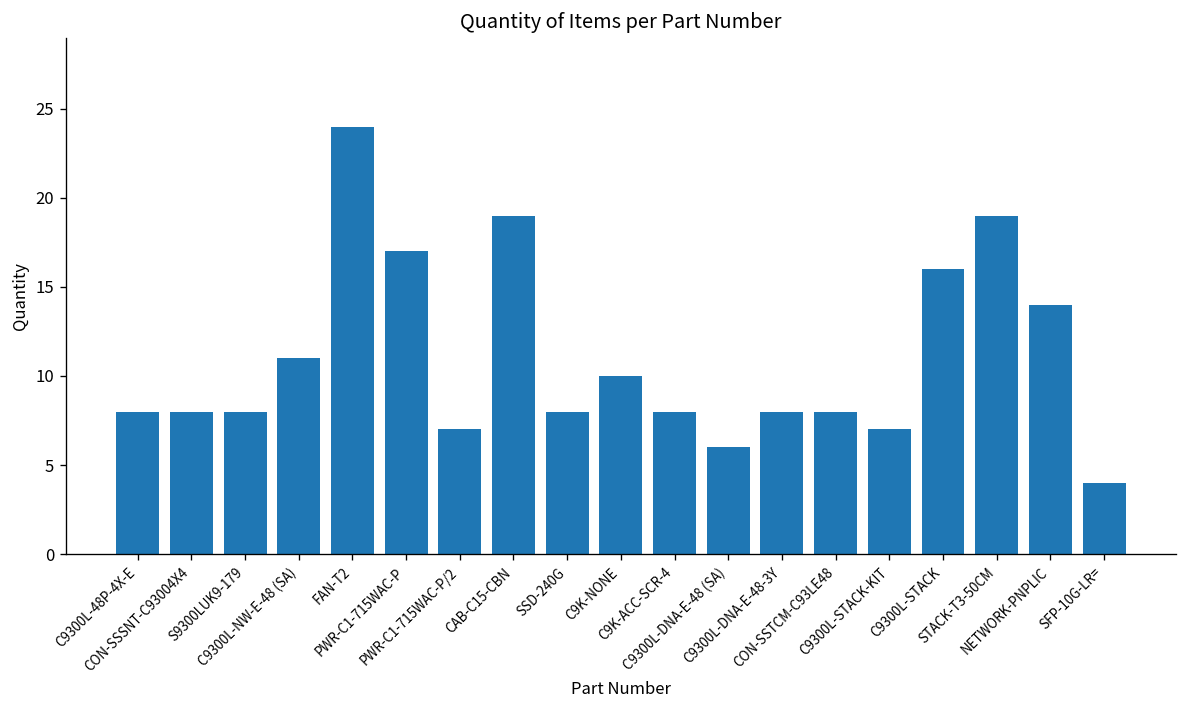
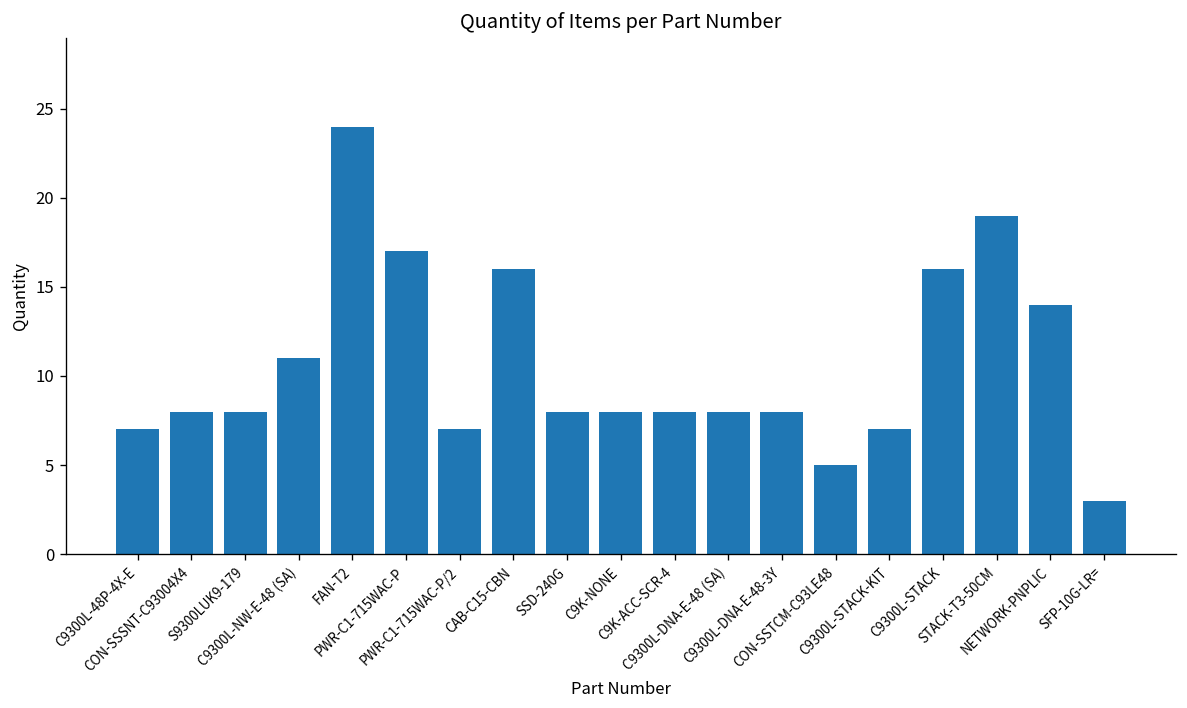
  {
-   "C9300L-48P-4X-E": 8,
+   "C9300L-48P-4X-E": 7,
    "CON-SSSNT-C93004X4": 8,
    "S9300LUK9-179": 8,
    "C9300L-NW-E-48 (SA)": 11,
    "FAN-T2": 24,
    "PWR-C1-715WAC-P": 17,
    "PWR-C1-715WAC-P/2": 7,
-   "CAB-C15-CBN": 19,
+   "CAB-C15-CBN": 16,
    "SSD-240G": 8,
-   "C9K-NONE": 10,
+   "C9K-NONE": 8,
    "C9K-ACC-SCR-4": 8,
-   "C9300L-DNA-E-48 (SA)": 6,
+   "C9300L-DNA-E-48 (SA)": 8,
    "C9300L-DNA-E-48-3Y": 8,
-   "CON-SSTCM-C93LE48": 8,
+   "CON-SSTCM-C93LE48": 5,
    "C9300L-STACK-KIT": 7,
    "C9300L-STACK": 16,
    "STACK-T3-50CM": 19,
    "NETWORK-PNPLIC": 14,
-   "SFP-10G-LR=": 4
+   "SFP-10G-LR=": 3
  }
